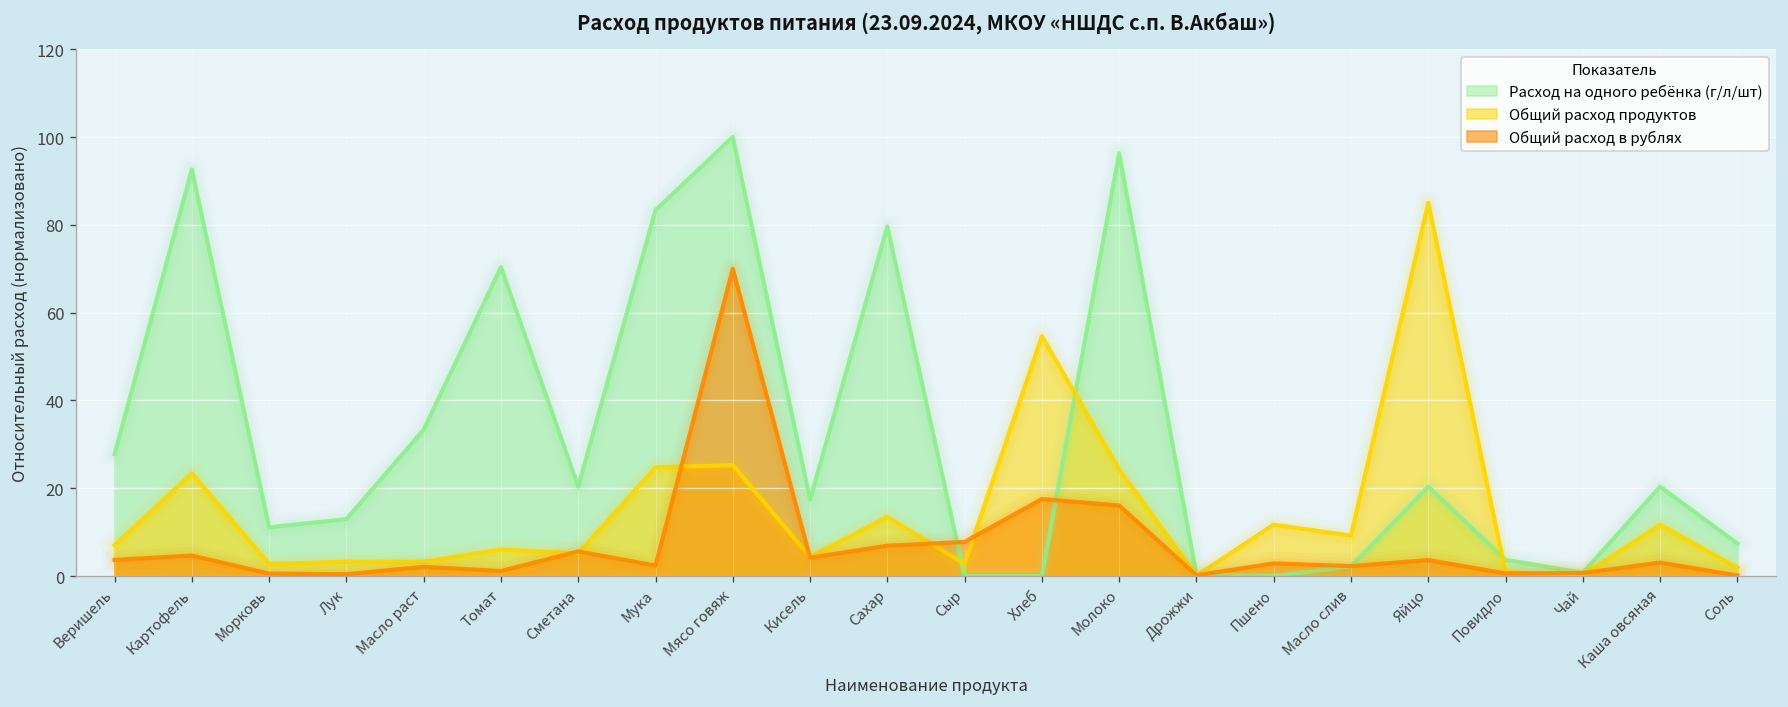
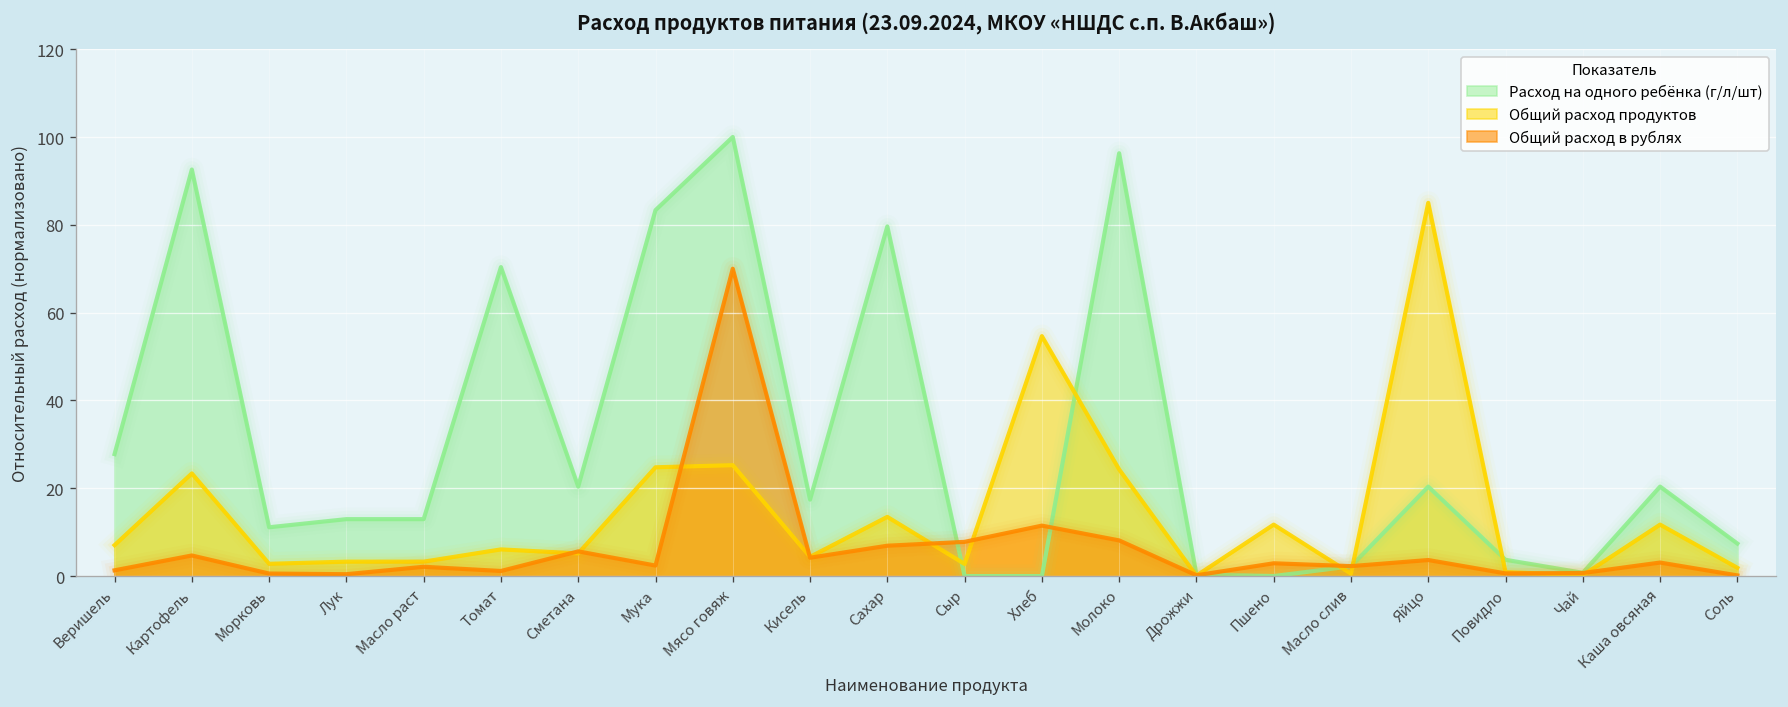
  {
    "Расход на одного ребёнка (г/л/шт)": {
      "Веришель": 28,
      "Картофель": 93,
      "Морковь": 11,
      "Лук": 13,
-     "Масло раст": 33,
+     "Масло раст": 13,
      "Томат": 70,
      "Сметана": 20,
      "Мука": 83,
      "Мясо говяж": 100,
      "Кисель": 17,
      "Сахар": 80,
      "Сыр": 0,
      "Хлеб": 0,
      "Молоко": 96,
      "Пшено": 0,
      "Яйцо": 20,
      "Повидло": 4,
      "Каша овсяная": 20,
      "Соль": 7
    },
    "Общий расход продуктов": {
      "Веришель": 7,
      "Картофель": 23,
      "Морковь": 3,
      "Лук": 3,
      "Масло раст": 3,
      "Томат": 6,
      "Мука": 25,
      "Мясо говяж": 25,
      "Сахар": 13,
      "Сыр": 3,
      "Хлеб": 55,
      "Молоко": 24,
      "Пшено": 12,
-     "Масло слив": 9,
+     "Масло слив": 1,
      "Яйцо": 85,
      "Каша овсяная": 12,
      "Соль": 2
    },
    "Общий расход в рублях": {
-     "Веришель": 4,
+     "Веришель": 1,
      "Картофель": 5,
      "Морковь": 1,
      "Лук": 0,
      "Масло раст": 2,
      "Томат": 1,
      "Мука": 2,
      "Мясо говяж": 70,
      "Сахар": 7,
      "Сыр": 8,
-     "Хлеб": 18,
-     "Молоко": 16,
+     "Хлеб": 11,
+     "Молоко": 8,
      "Пшено": 3,
      "Яйцо": 4,
      "Каша овсяная": 3,
      "Соль": 0
    }
  }
